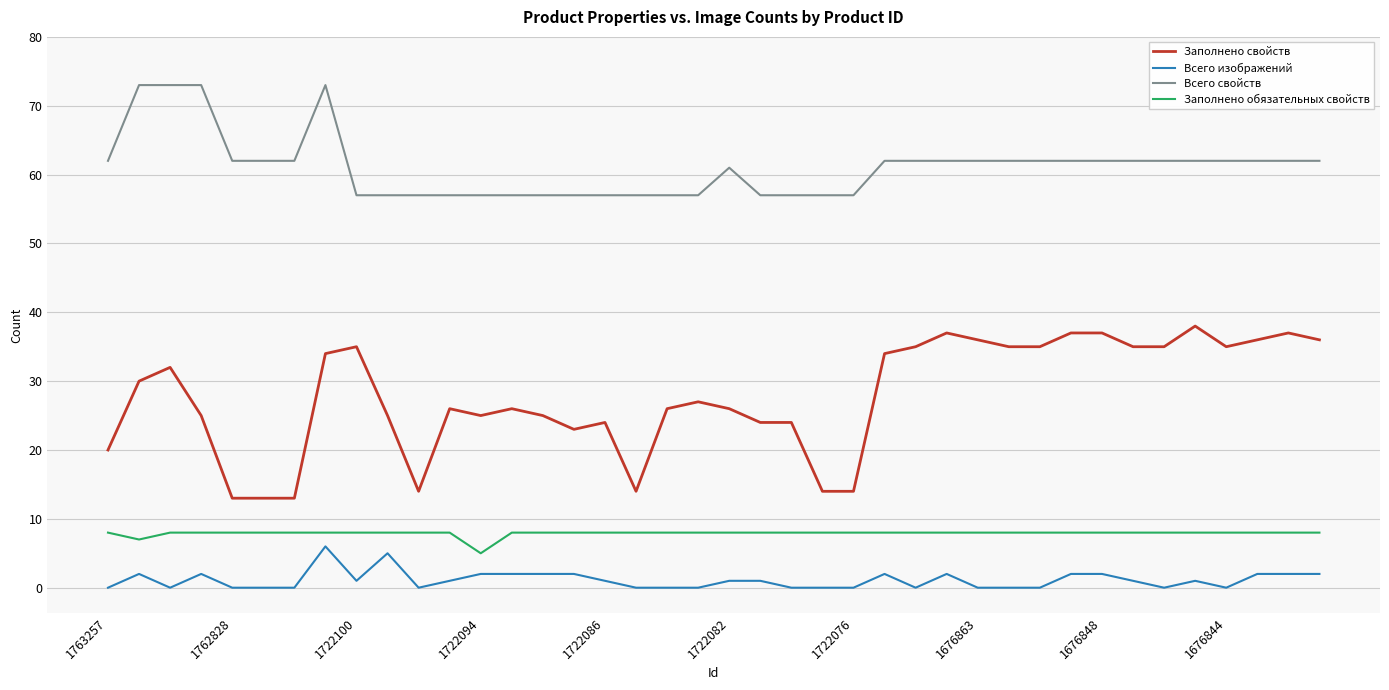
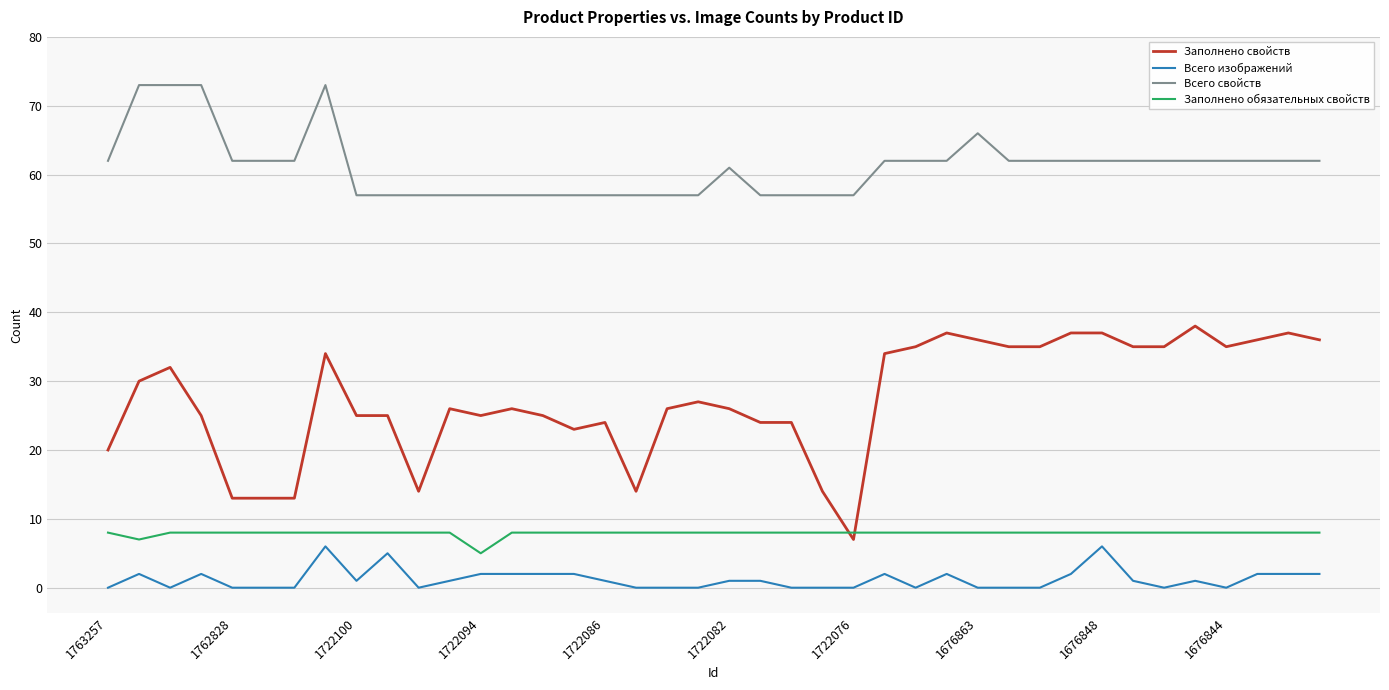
  {
    "Заполнено свойств": {
      "1763257": 20,
      "1762828": 13,
-     "1722100": 35,
+     "1722100": 25,
      "1722094": 25,
      "1722086": 24,
      "1722082": 26,
-     "1722076": 14,
+     "1722076": 7,
      "1676863": 36,
      "1676848": 37,
      "1676844": 35
    },
    "Всего изображений": {
      "1763257": 0,
      "1762828": 0,
      "1722100": 1,
      "1722094": 2,
      "1722086": 1,
      "1722082": 1,
      "1722076": 0,
      "1676863": 0,
-     "1676848": 2,
+     "1676848": 6,
      "1676844": 0
    },
    "Всего свойств": {
      "1763257": 62,
      "1762828": 62,
      "1722100": 57,
      "1722094": 57,
      "1722086": 57,
      "1722082": 61,
      "1722076": 57,
-     "1676863": 62,
+     "1676863": 66,
      "1676848": 62,
      "1676844": 62
    },
    "Заполнено обязательных свойств": {
      "1763257": 8,
      "1762828": 8,
      "1722100": 8,
      "1722094": 5,
      "1722086": 8,
      "1722082": 8,
      "1722076": 8,
      "1676863": 8,
      "1676848": 8,
      "1676844": 8
    }
  }
